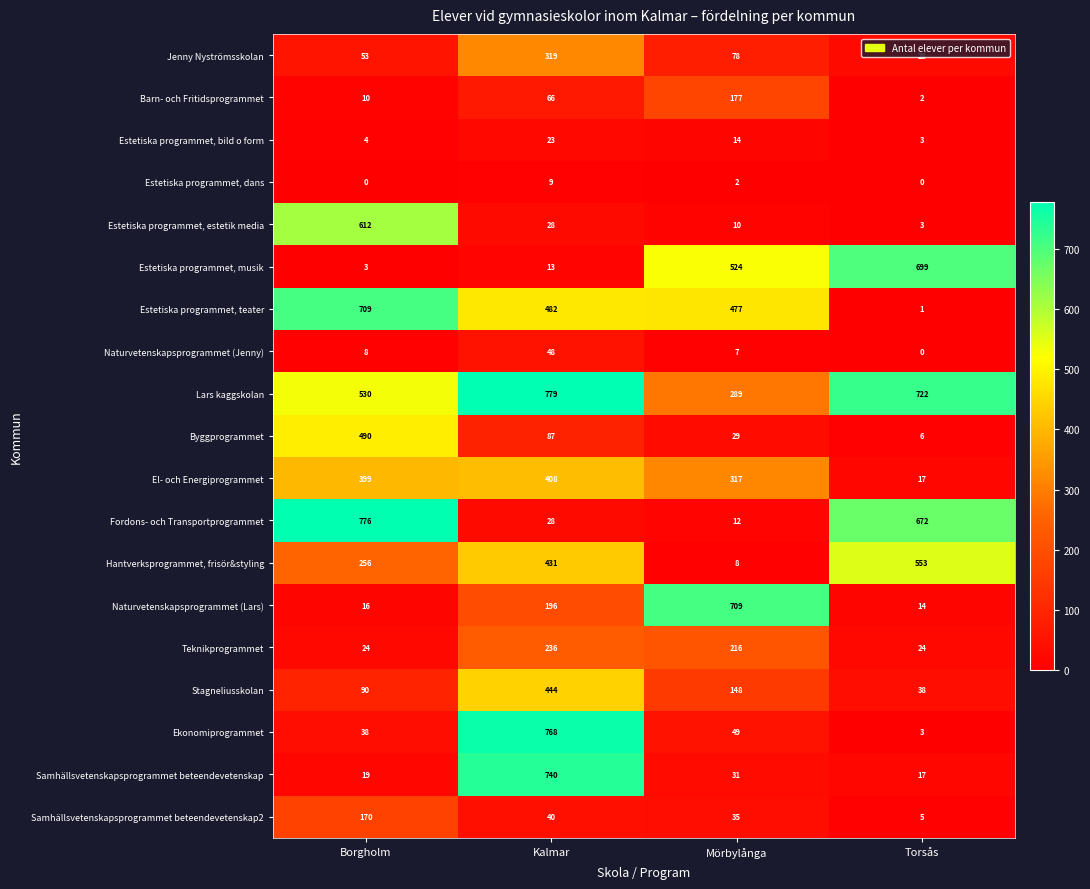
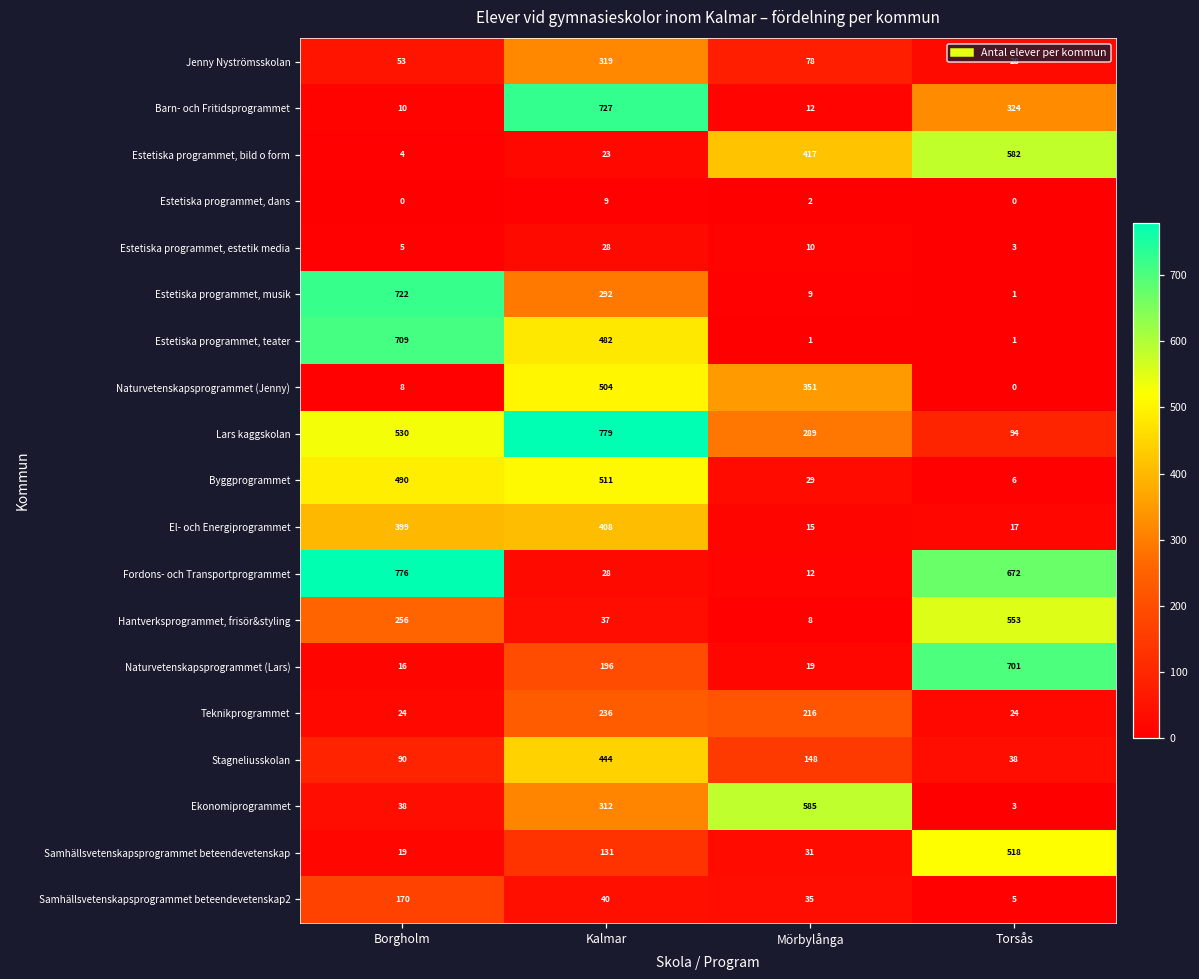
  {
    "Jenny Nyströmsskolan": {
      "Borgholm": 53,
      "Kalmar": 319,
      "Mörbylånga": 78
    },
    "Barn- och Fritidsprogrammet": {
      "Borgholm": 10,
-     "Kalmar": 66,
-     "Mörbylånga": 177,
-     "Torsås": 2
+     "Kalmar": 727,
+     "Mörbylånga": 12,
+     "Torsås": 324
    },
    "Estetiska programmet, bild o form": {
      "Borgholm": 4,
      "Kalmar": 23,
-     "Mörbylånga": 14,
-     "Torsås": 3
+     "Mörbylånga": 417,
+     "Torsås": 582
    },
    "Estetiska programmet, dans": {
      "Borgholm": 0,
      "Kalmar": 9,
      "Mörbylånga": 2,
      "Torsås": 0
    },
    "Estetiska programmet, estetik media": {
-     "Borgholm": 612,
+     "Borgholm": 5,
      "Kalmar": 28,
      "Mörbylånga": 10,
      "Torsås": 3
    },
    "Estetiska programmet, musik": {
-     "Borgholm": 3,
-     "Kalmar": 13,
-     "Mörbylånga": 524,
-     "Torsås": 699
+     "Borgholm": 722,
+     "Kalmar": 292,
+     "Mörbylånga": 9,
+     "Torsås": 1
    },
    "Estetiska programmet, teater": {
      "Borgholm": 709,
      "Kalmar": 482,
-     "Mörbylånga": 477,
+     "Mörbylånga": 1,
      "Torsås": 1
    },
    "Naturvetenskapsprogrammet (Jenny)": {
      "Borgholm": 8,
-     "Kalmar": 48,
-     "Mörbylånga": 7,
+     "Kalmar": 504,
+     "Mörbylånga": 351,
      "Torsås": 0
    },
    "Lars kaggskolan": {
      "Borgholm": 530,
      "Kalmar": 779,
      "Mörbylånga": 289,
-     "Torsås": 722
+     "Torsås": 94
    },
    "Byggprogrammet": {
      "Borgholm": 490,
-     "Kalmar": 87,
+     "Kalmar": 511,
      "Mörbylånga": 29,
      "Torsås": 6
    },
    "El- och Energiprogrammet": {
      "Borgholm": 399,
      "Kalmar": 408,
-     "Mörbylånga": 317,
+     "Mörbylånga": 15,
      "Torsås": 17
    },
    "Fordons- och Transportprogrammet": {
      "Borgholm": 776,
      "Kalmar": 28,
      "Mörbylånga": 12,
      "Torsås": 672
    },
    "Hantverksprogrammet, frisör&styling": {
      "Borgholm": 256,
-     "Kalmar": 431,
+     "Kalmar": 37,
      "Mörbylånga": 8,
      "Torsås": 553
    },
    "Naturvetenskapsprogrammet (Lars)": {
      "Borgholm": 16,
      "Kalmar": 196,
-     "Mörbylånga": 709,
-     "Torsås": 14
+     "Mörbylånga": 19,
+     "Torsås": 701
    },
    "Teknikprogrammet": {
      "Borgholm": 24,
      "Kalmar": 236,
      "Mörbylånga": 216,
      "Torsås": 24
    },
    "Stagneliusskolan": {
      "Borgholm": 90,
      "Kalmar": 444,
      "Mörbylånga": 148,
      "Torsås": 38
    },
    "Ekonomiprogrammet": {
      "Borgholm": 38,
-     "Kalmar": 768,
-     "Mörbylånga": 49,
+     "Kalmar": 312,
+     "Mörbylånga": 585,
      "Torsås": 3
    },
    "Samhällsvetenskapsprogrammet beteendevetenskap": {
      "Borgholm": 19,
-     "Kalmar": 740,
+     "Kalmar": 131,
      "Mörbylånga": 31,
-     "Torsås": 17
+     "Torsås": 518
    },
    "Samhällsvetenskapsprogrammet beteendevetenskap2": {
      "Borgholm": 170,
      "Kalmar": 40,
      "Mörbylånga": 35,
      "Torsås": 5
    }
  }
